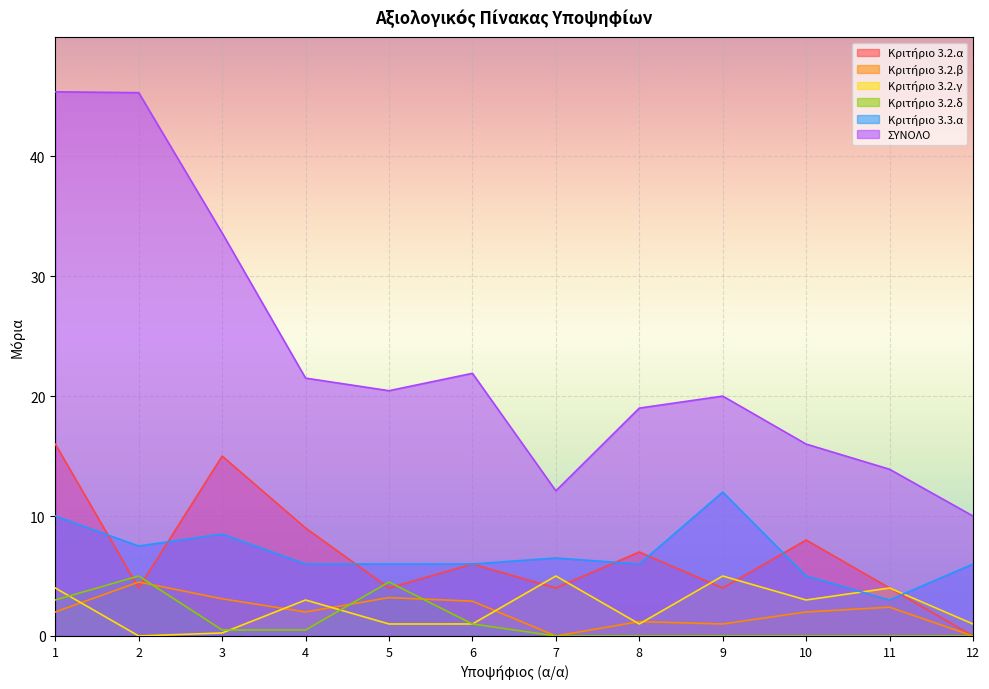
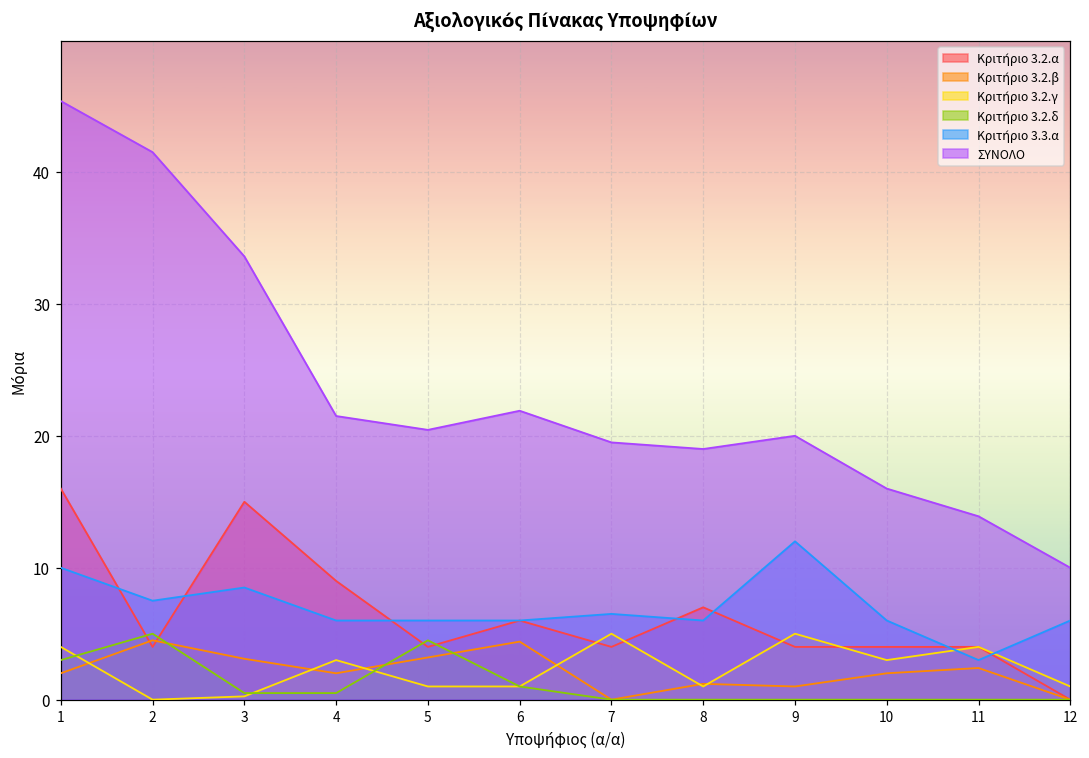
  {
    "Κριτήριο 3.2.α": {
      "1": 16,
      "2": 4,
      "3": 15,
      "4": 9,
      "5": 4,
      "7": 4,
      "8": 7,
      "9": 4,
-     "10": 8
+     "10": 4
    },
    "Κριτήριο 3.2.β": {
      "1": 2.0,
      "2": 4.5,
      "3": 3.1,
      "4": 2.0,
      "5": 3.2,
-     "6": 2.9,
+     "6": 4.4,
      "9": 1.0,
      "10": 2.0,
      "11": 2.4
    },
    "Κριτήριο 3.2.γ": {
      "1": 4.0,
      "2": 0.0,
      "3": 0.3,
      "4": 3.0,
      "5": 1.0,
      "7": 5.0,
      "9": 5.0,
      "10": 3.0,
      "12": 1.0
    },
    "Κριτήριο 3.2.δ": {
      "1": 3.0,
      "2": 5.0,
      "3": 0.5,
      "4": 0.5,
      "5": 4.5,
      "8": 0.0,
      "9": 0.0,
      "10": 0.0,
      "11": 0.0
    },
    "Κριτήριο 3.3.α": {
      "1": 10,
      "2": 7.5,
      "3": 8.5,
      "4": 6,
      "5": 6,
      "7": 6.5,
      "8": 6,
      "9": 12,
-     "10": 5,
+     "10": 6,
      "11": 3,
      "12": 6
    },
    "ΣΥΝΟΛΟ": {
      "1": 45.4,
-     "2": 45.3,
+     "2": 41.5,
      "3": 33.6,
      "4": 21.5,
      "5": 20.5,
      "6": 21.9,
-     "7": 12.1,
+     "7": 19.5,
      "8": 19.0,
      "9": 20.0,
      "10": 16.0,
      "11": 13.9,
      "12": 10.0
    }
  }
